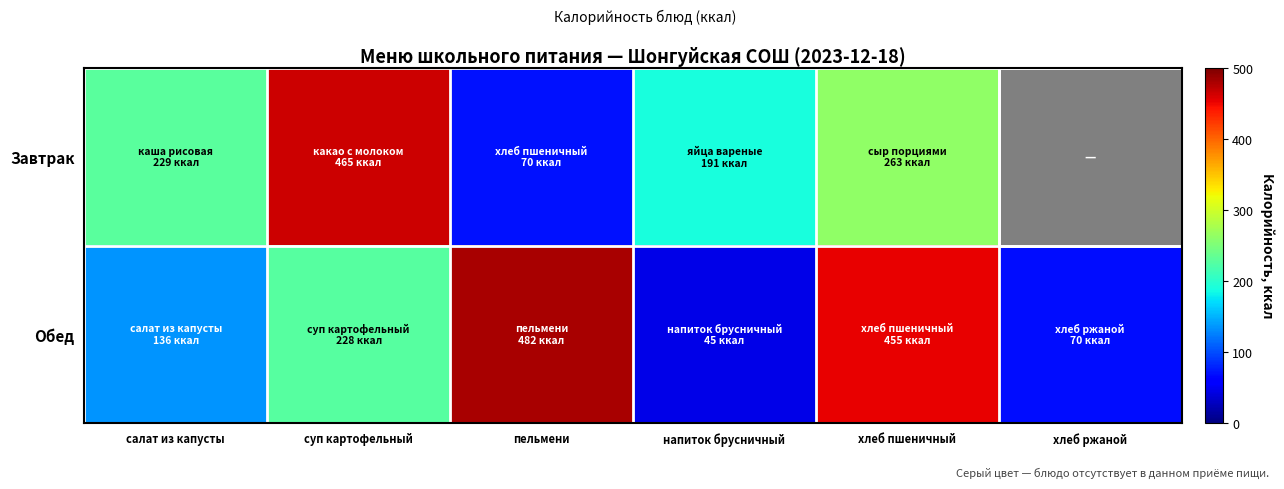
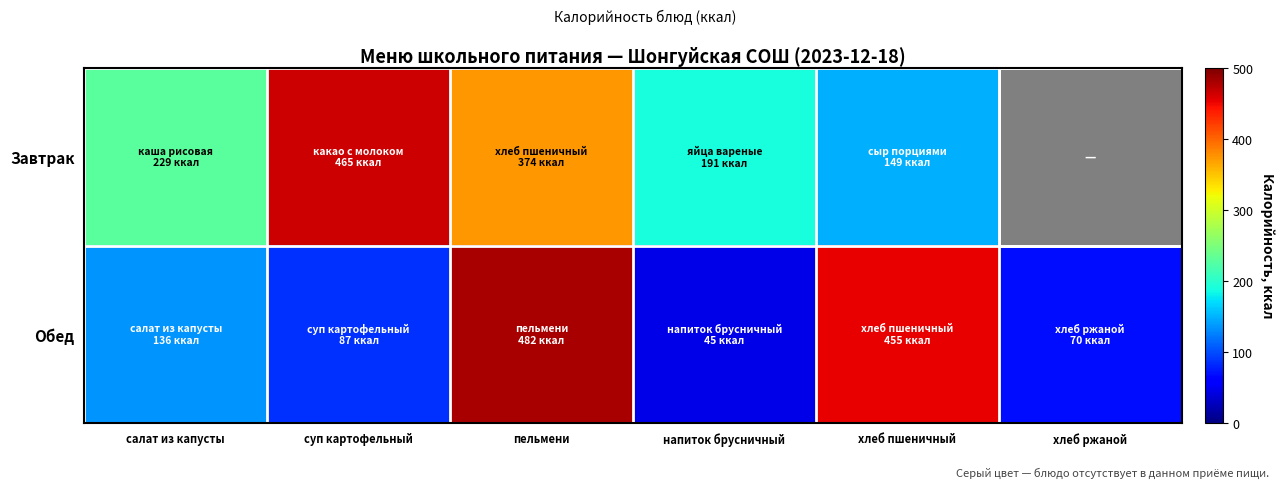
  {
    "Завтрак": {
      "салат из капусты": 229,
      "суп картофельный": 465,
-     "пельмени": 70,
+     "пельмени": 374,
      "напиток брусничный": 191,
-     "хлеб пшеничный": 263
+     "хлеб пшеничный": 149
    },
    "Обед": {
      "салат из капусты": 136,
-     "суп картофельный": 228,
+     "суп картофельный": 87,
      "пельмени": 482,
      "напиток брусничный": 45,
      "хлеб пшеничный": 455,
      "хлеб ржаной": 70
    }
  }
